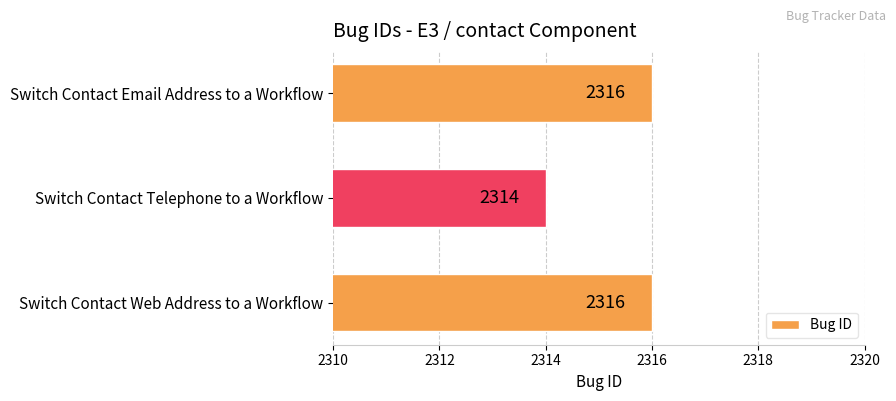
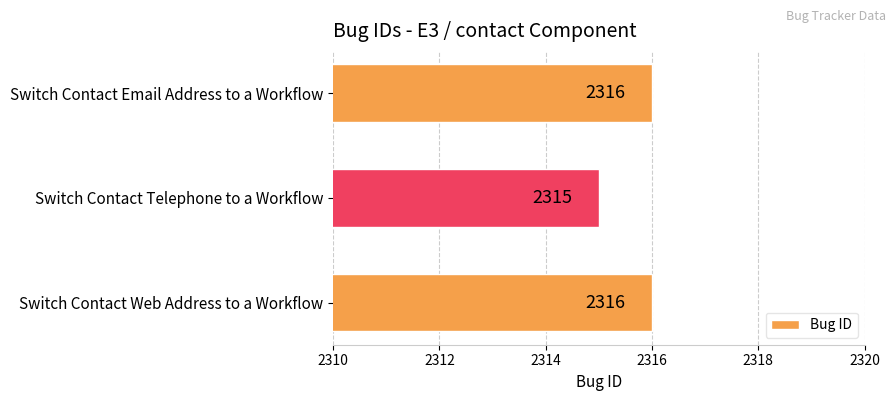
  {
    "Switch Contact Email Address to a Workflow": 2316,
-   "Switch Contact Telephone to a Workflow": 2314,
+   "Switch Contact Telephone to a Workflow": 2315,
    "Switch Contact Web Address to a Workflow": 2316
  }
